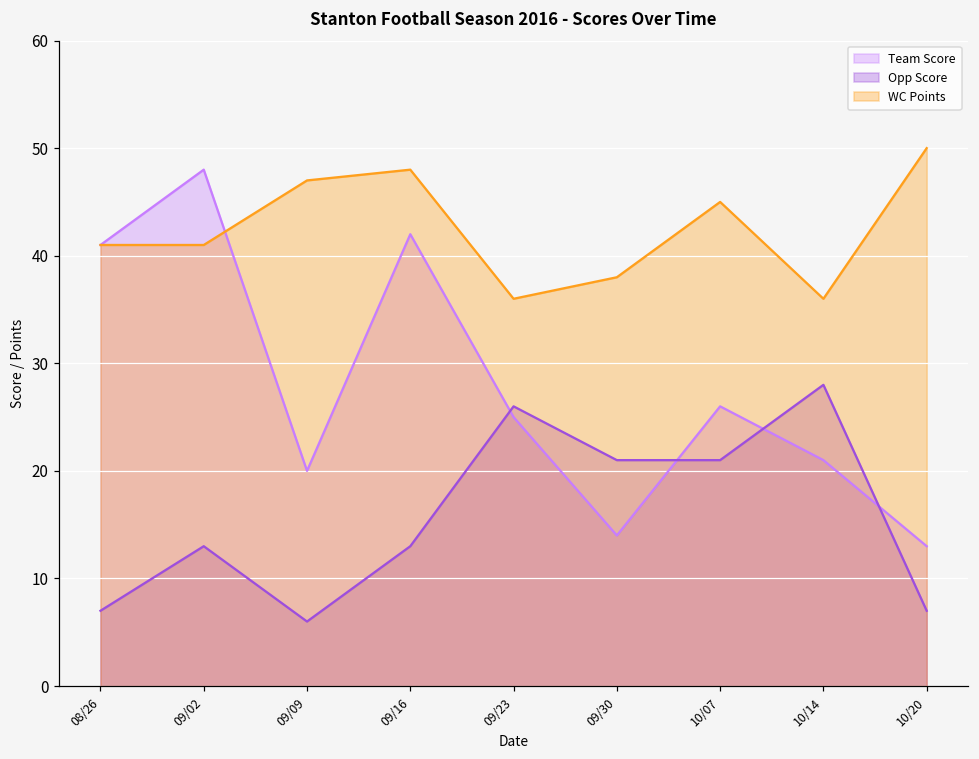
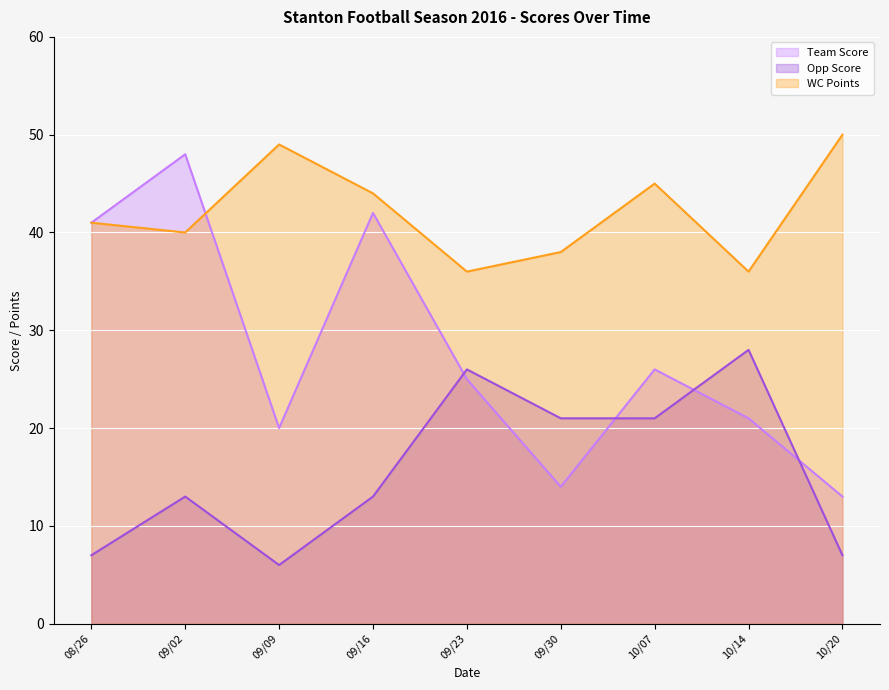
  {
    "WC Points": {
-     "09/02": 41,
-     "09/09": 47,
-     "09/16": 48,
+     "09/02": 40,
+     "09/09": 49,
+     "09/16": 44,
      "09/23": 36,
      "09/30": 38,
      "10/07": 45,
      "10/14": 36,
      "10/20": 50
    }
  }
